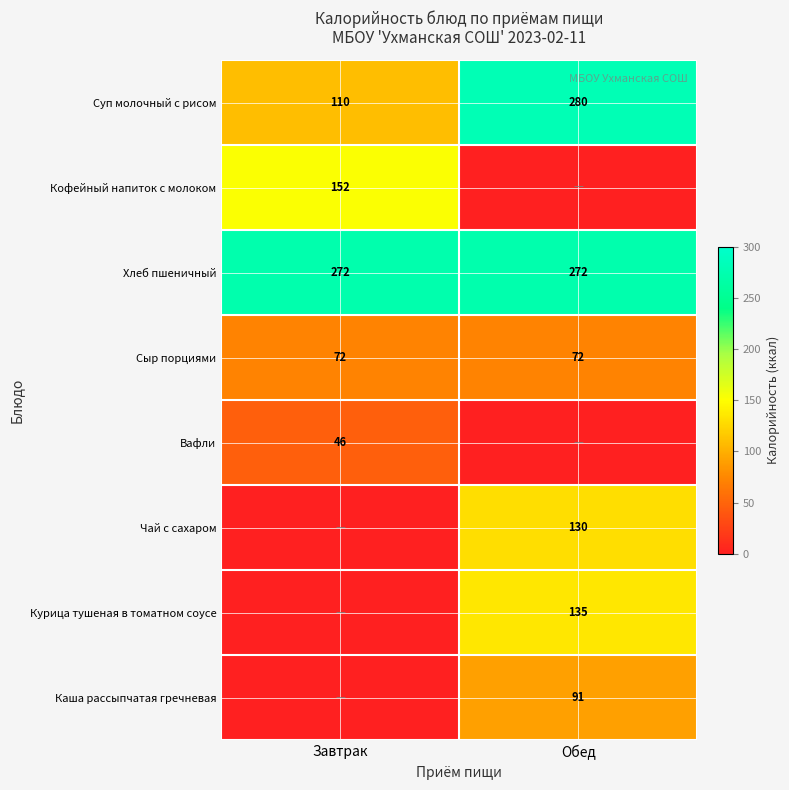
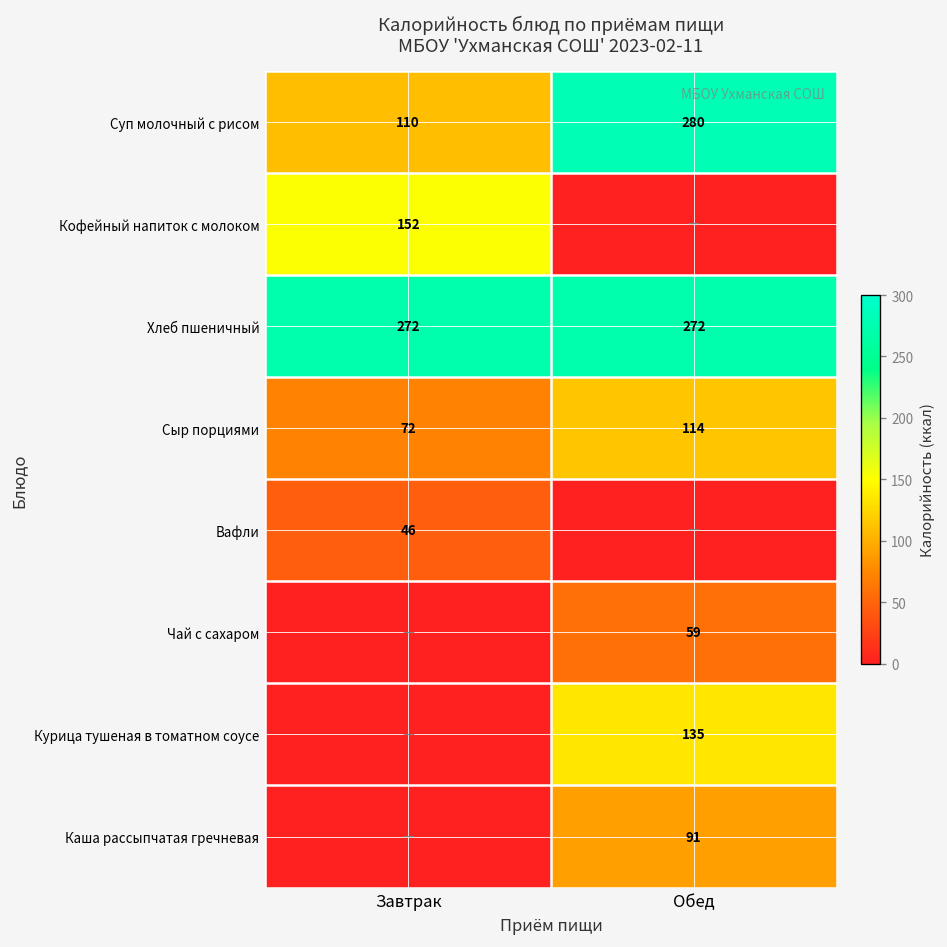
  {
    "Суп молочный с рисом": {
      "Завтрак": 110
    },
    "Кофейный напиток с молоком": {
      "Завтрак": 152
    },
    "Хлеб пшеничный": {
      "Завтрак": 272,
      "Обед": 272
    },
    "Сыр порциями": {
      "Завтрак": 72,
-     "Обед": 72
+     "Обед": 114
    },
    "Вафли": {
      "Завтрак": 46
    },
    "Чай с сахаром": {
-     "Обед": 130
+     "Обед": 59
    },
    "Курица тушеная в томатном соусе": {
      "Обед": 135
    },
    "Каша рассыпчатая гречневая": {
      "Обед": 91
    }
  }
